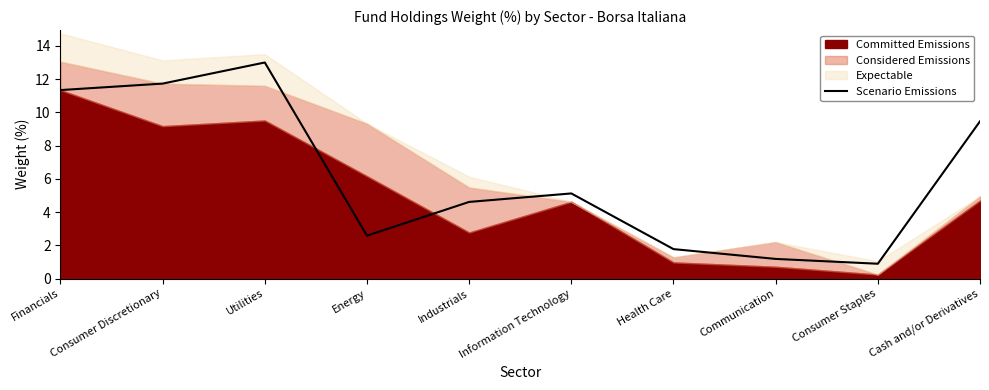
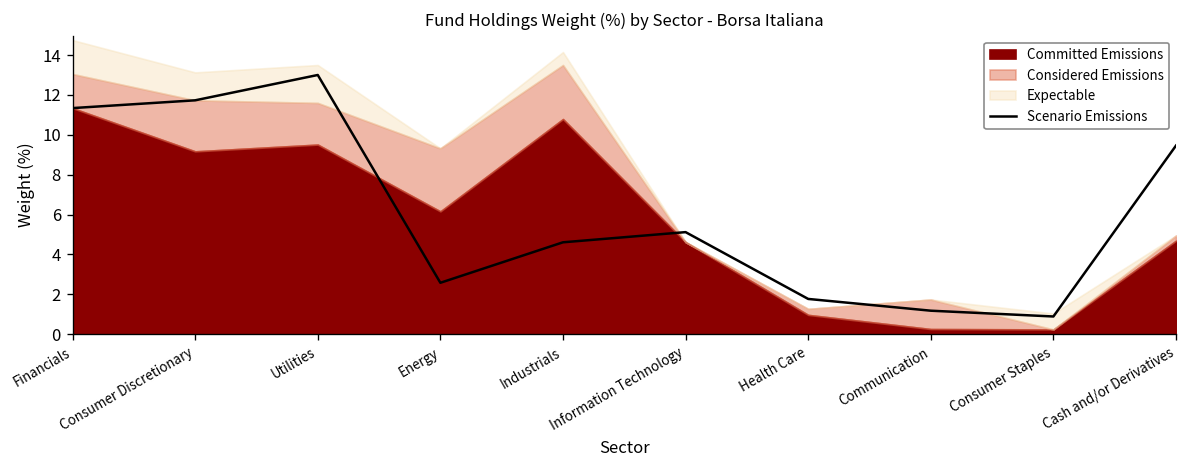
  {
    "Committed Emissions": {
      "Consumer Discretionary": 9.2,
      "Utilities": 9.5,
      "Energy": 6.2,
-     "Industrials": 2.8,
+     "Industrials": 10.8,
      "Health Care": 1.0,
-     "Communication": 0.7,
+     "Communication": 0.3,
      "Cash and/or Derivatives": 4.7
    },
    "Scenario Emissions": {
      "Utilities": 13.0,
      "Energy": 2.6,
      "Industrials": 4.6,
      "Information Technology": 5.1,
      "Health Care": 1.8,
      "Communication": 1.2,
      "Cash and/or Derivatives": 9.5
    },
    "Considered Emissions": {
      "Financials": 1.7,
      "Utilities": 2.1,
      "Industrials": 2.7
    },
    "Expectable": {
      "Financials": 1.7,
      "Consumer Discretionary": 1.4,
      "Utilities": 1.9,
      "Industrials": 0.7
    }
  }
